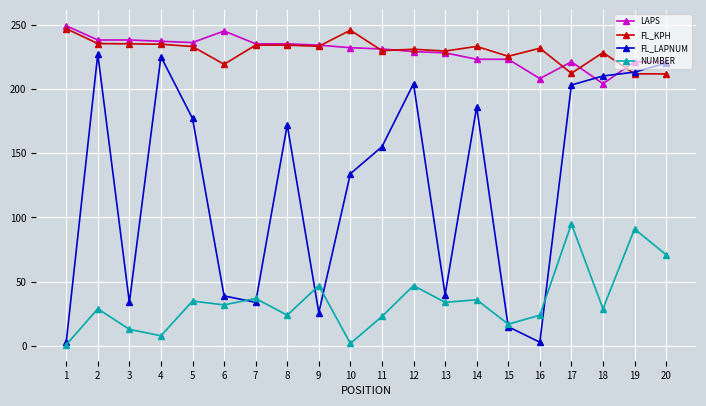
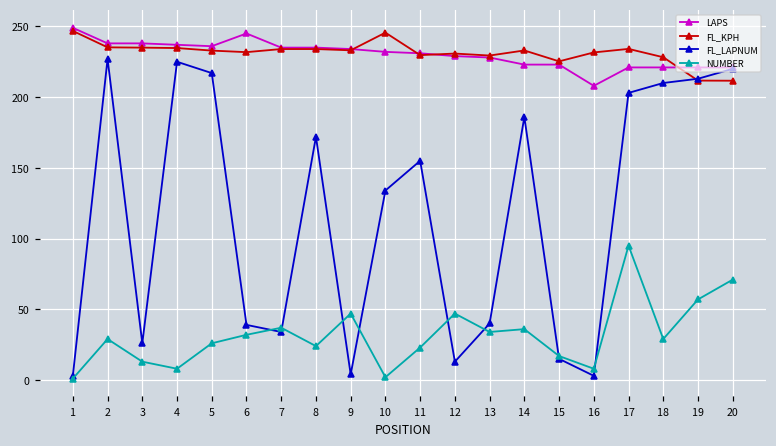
  {
    "LAPS": {
      "1": 249,
      "2": 238,
      "3": 238,
      "4": 237,
      "5": 236,
      "6": 245,
      "10": 232,
      "14": 223,
      "15": 223,
      "16": 208,
      "17": 221,
-     "18": 204
+     "18": 221
    },
    "FL_KPH": {
      "1": 247,
      "2": 235,
      "3": 235,
      "4": 235,
      "5": 233,
-     "6": 219,
+     "6": 232,
      "10": 246,
      "14": 233,
      "15": 225,
      "16": 232,
-     "17": 212,
+     "17": 234,
      "18": 228,
      "20": 212
    },
    "FL_LAPNUM": {
      "1": 3,
      "2": 227,
-     "3": 34,
+     "3": 26,
      "4": 225,
-     "5": 177,
+     "5": 217,
      "6": 39,
      "7": 34,
      "8": 172,
-     "9": 26,
+     "9": 4,
      "10": 134,
      "11": 155,
-     "12": 204,
+     "12": 13,
      "13": 40,
      "14": 186,
      "15": 15,
      "16": 3,
      "17": 203,
      "18": 210
    },
    "NUMBER": {
      "1": 1,
      "2": 29,
      "3": 13,
      "4": 8,
-     "5": 35,
+     "5": 26,
      "6": 32,
      "7": 37,
      "8": 24,
      "9": 47,
      "10": 2,
      "11": 23,
      "12": 47,
      "13": 34,
      "14": 36,
      "15": 17,
-     "16": 24,
+     "16": 8,
      "17": 95,
      "18": 29,
-     "19": 91,
+     "19": 57,
      "20": 71
    }
  }
